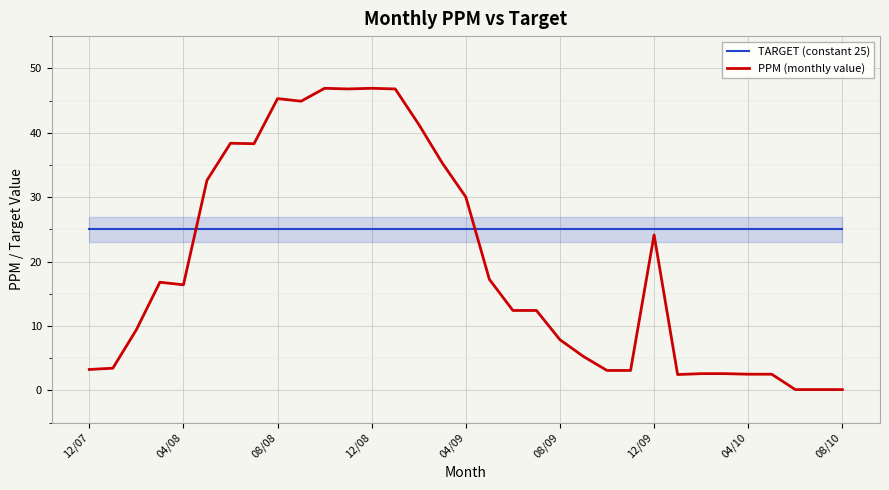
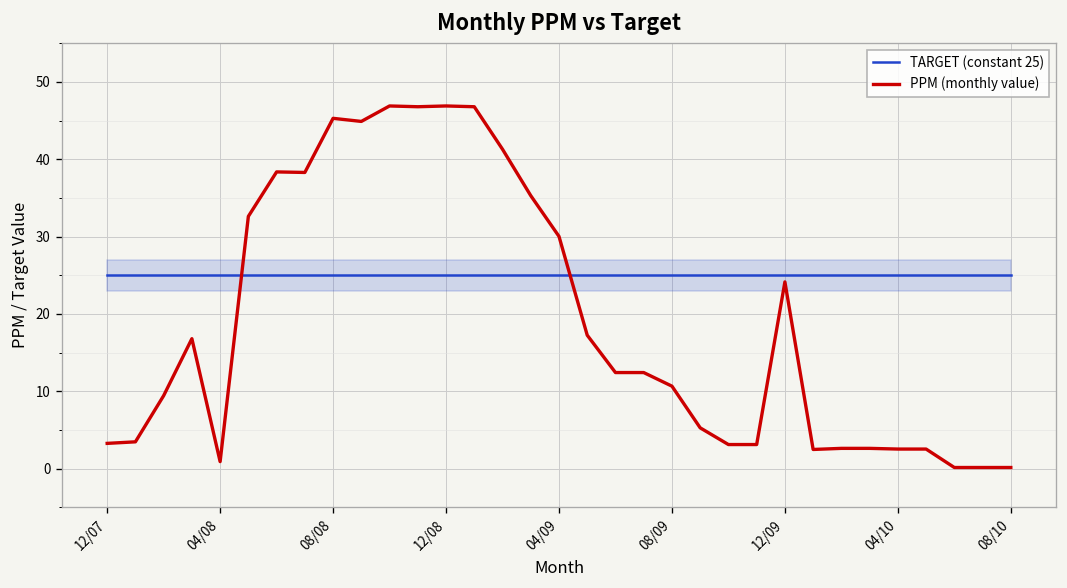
  {
    "PPM (monthly value)": {
      "12/07": 3,
-     "04/08": 16,
+     "04/08": 1,
      "08/08": 45,
      "12/08": 47,
      "04/09": 30,
-     "08/09": 8,
+     "08/09": 11,
      "12/09": 24,
      "04/10": 3,
      "08/10": 0
    }
  }
